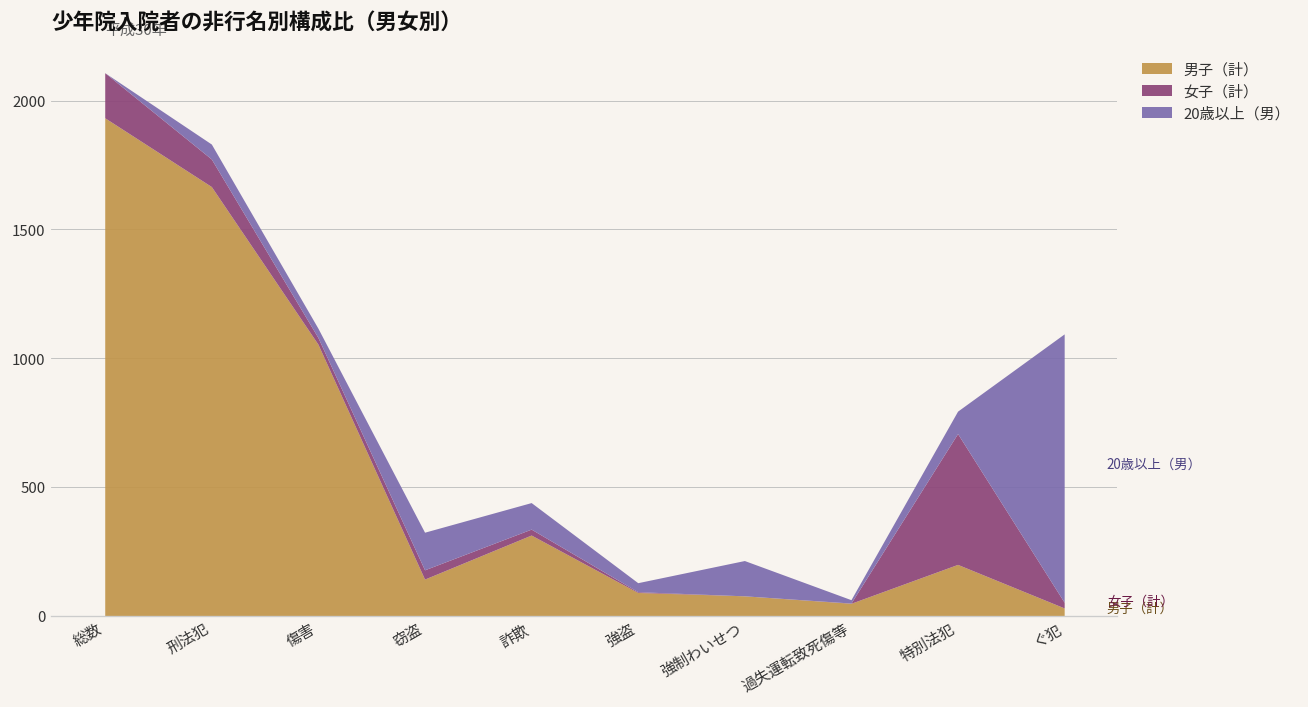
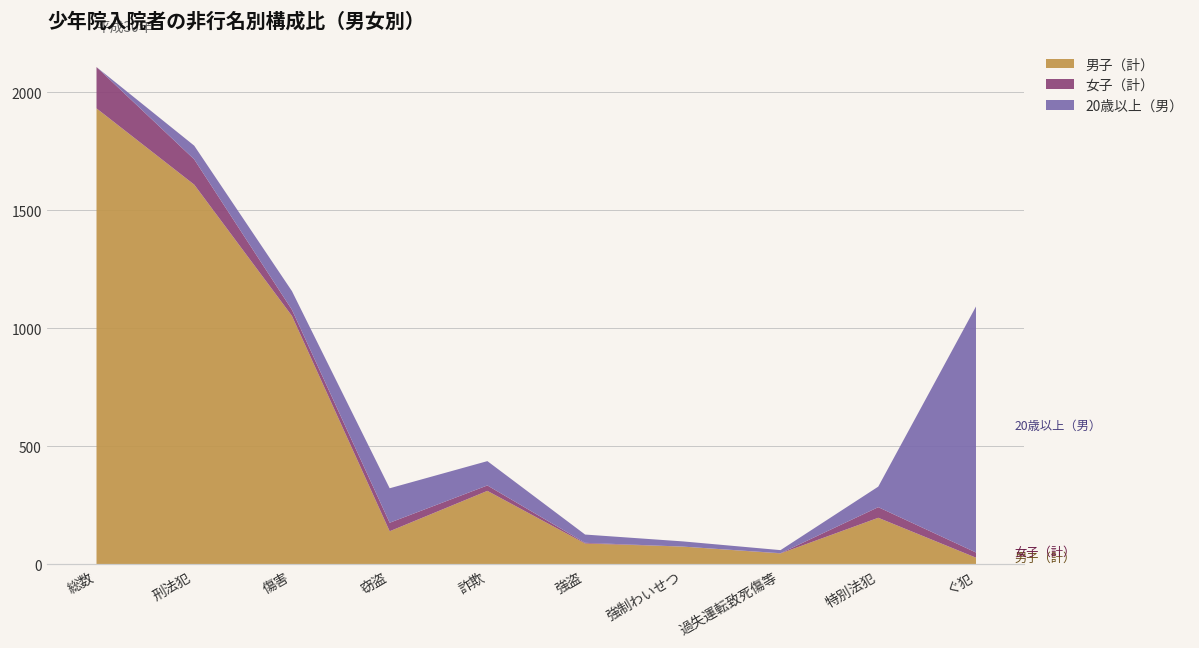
  {
    "男子（計）": {
      "総数": 1930,
-     "刑法犯": 1670,
+     "刑法犯": 1610,
      "傷害": 1050,
      "窃盗": 140,
      "詐欺": 310,
      "特別法犯": 200,
      "ぐ犯": 30
    },
    "女子（計）": {
      "刑法犯": 110,
      "傷害": 30,
      "窃盗": 40,
      "詐欺": 20,
-     "特別法犯": 510,
+     "特別法犯": 50,
      "ぐ犯": 20
    },
    "20歳以上（男）": {
      "刑法犯": 60,
-     "傷害": 40,
+     "傷害": 80,
      "窃盗": 150,
      "詐欺": 100,
      "強盗": 40,
-     "強制わいせつ": 140,
+     "強制わいせつ": 20,
      "過失運転致死傷等": 10,
      "特別法犯": 90,
      "ぐ犯": 1040
    }
  }
